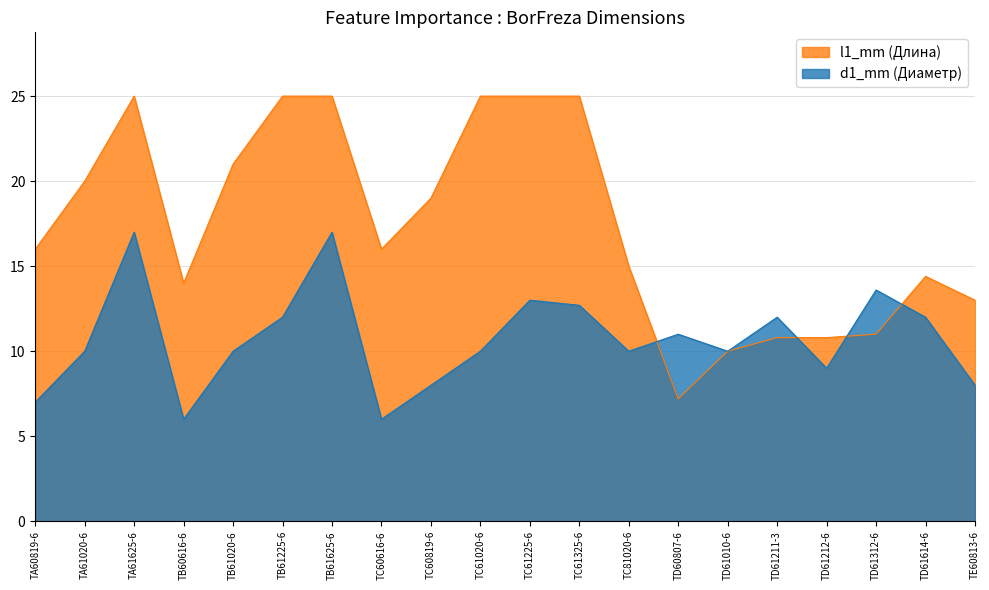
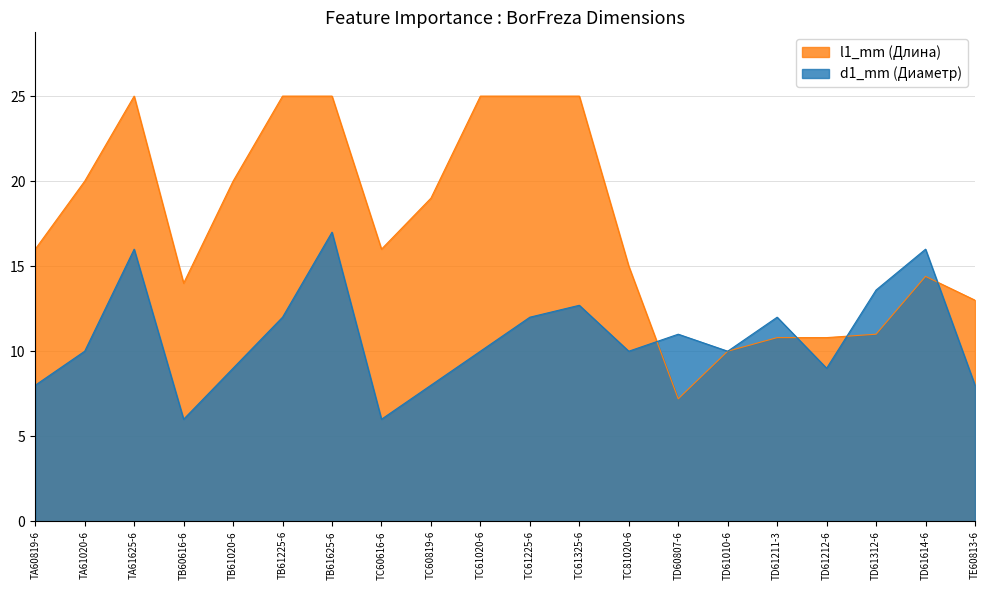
  {
    "l1_mm (Длина)": {
      "TA60819-6": 16,
      "TA61020-6": 20,
      "TA61625-6": 25,
      "TB60616-6": 14,
-     "TB61020-6": 21,
+     "TB61020-6": 20,
      "TB61225-6": 25,
      "TB61625-6": 25,
      "TC60616-6": 16,
      "TC60819-6": 19,
      "TC61020-6": 25,
      "TC61225-6": 25,
      "TC61325-6": 25,
      "TC81020-6": 15,
      "TD60807-6": 7.2,
      "TD61211-3": 10.8,
      "TD61212-6": 10.8,
      "TD61312-6": 11,
      "TD61614-6": 14.4,
      "TE60813-6": 13
    },
    "d1_mm (Диаметр)": {
-     "TA60819-6": 7,
+     "TA60819-6": 8,
      "TA61020-6": 10,
-     "TA61625-6": 17,
+     "TA61625-6": 16,
      "TB60616-6": 6,
-     "TB61020-6": 10,
+     "TB61020-6": 9,
      "TB61225-6": 12,
      "TB61625-6": 17,
      "TC60616-6": 6,
      "TC60819-6": 8,
      "TC61020-6": 10,
-     "TC61225-6": 13,
+     "TC61225-6": 12,
      "TC61325-6": 12.7,
      "TC81020-6": 10,
      "TD60807-6": 11,
      "TD61211-3": 12,
      "TD61212-6": 9,
      "TD61312-6": 13.6,
-     "TD61614-6": 12,
+     "TD61614-6": 16,
      "TE60813-6": 8
    }
  }
